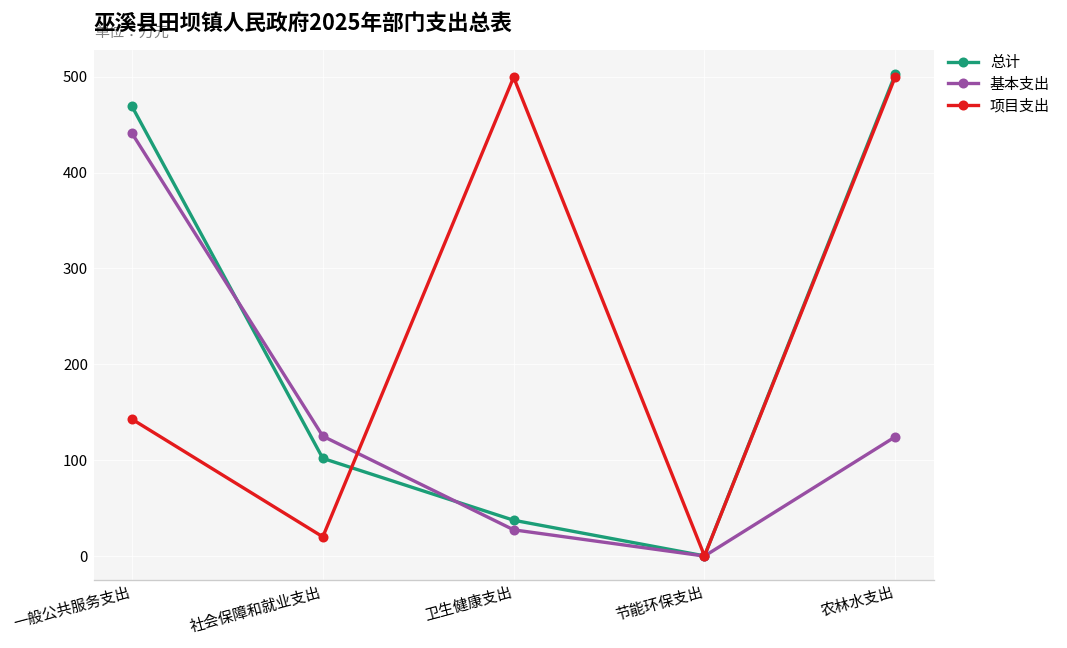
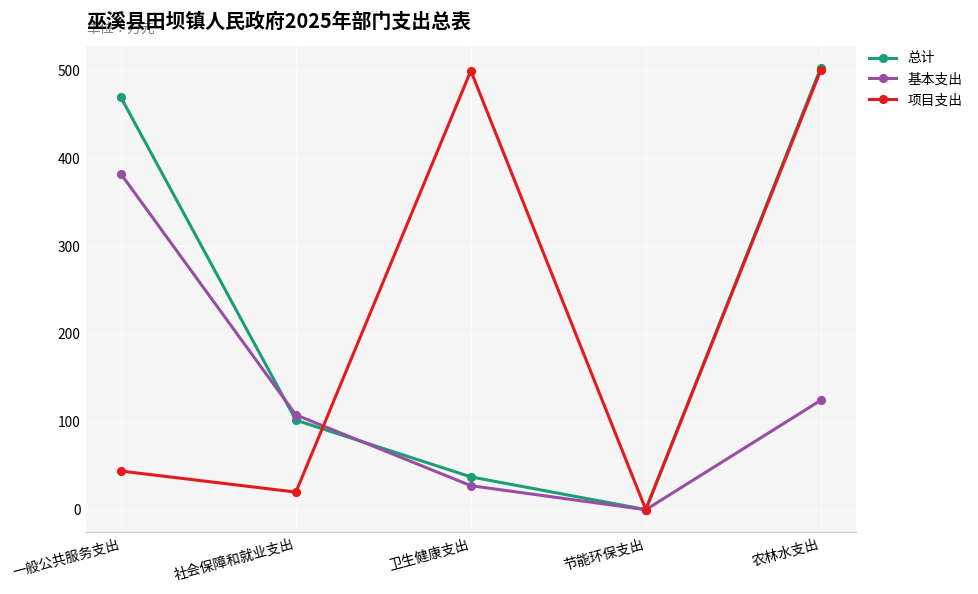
  {
    "总计": {
      "一般公共服务支出": 470,
      "社会保障和就业支出": 100,
      "卫生健康支出": 40
    },
    "基本支出": {
-     "一般公共服务支出": 440,
-     "社会保障和就业支出": 130,
+     "一般公共服务支出": 380,
+     "社会保障和就业支出": 110,
      "卫生健康支出": 30,
      "农林水支出": 120
    },
    "项目支出": {
-     "一般公共服务支出": 140,
+     "一般公共服务支出": 40,
      "社会保障和就业支出": 20,
      "卫生健康支出": 500
    }
  }
